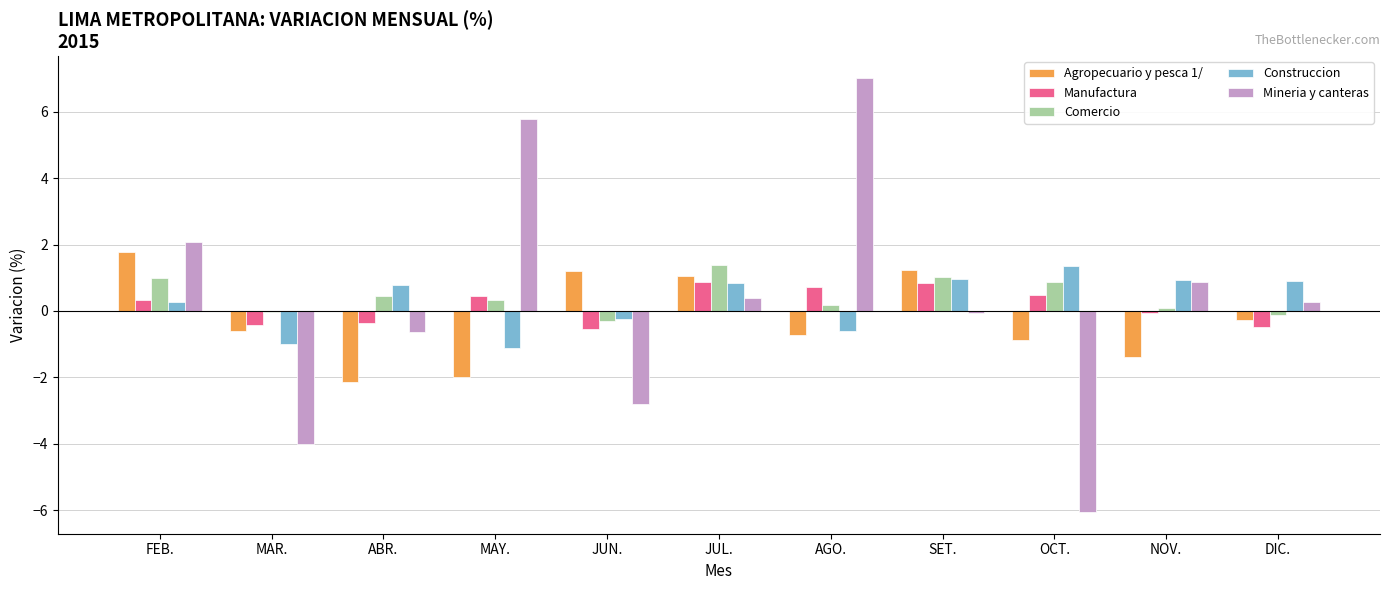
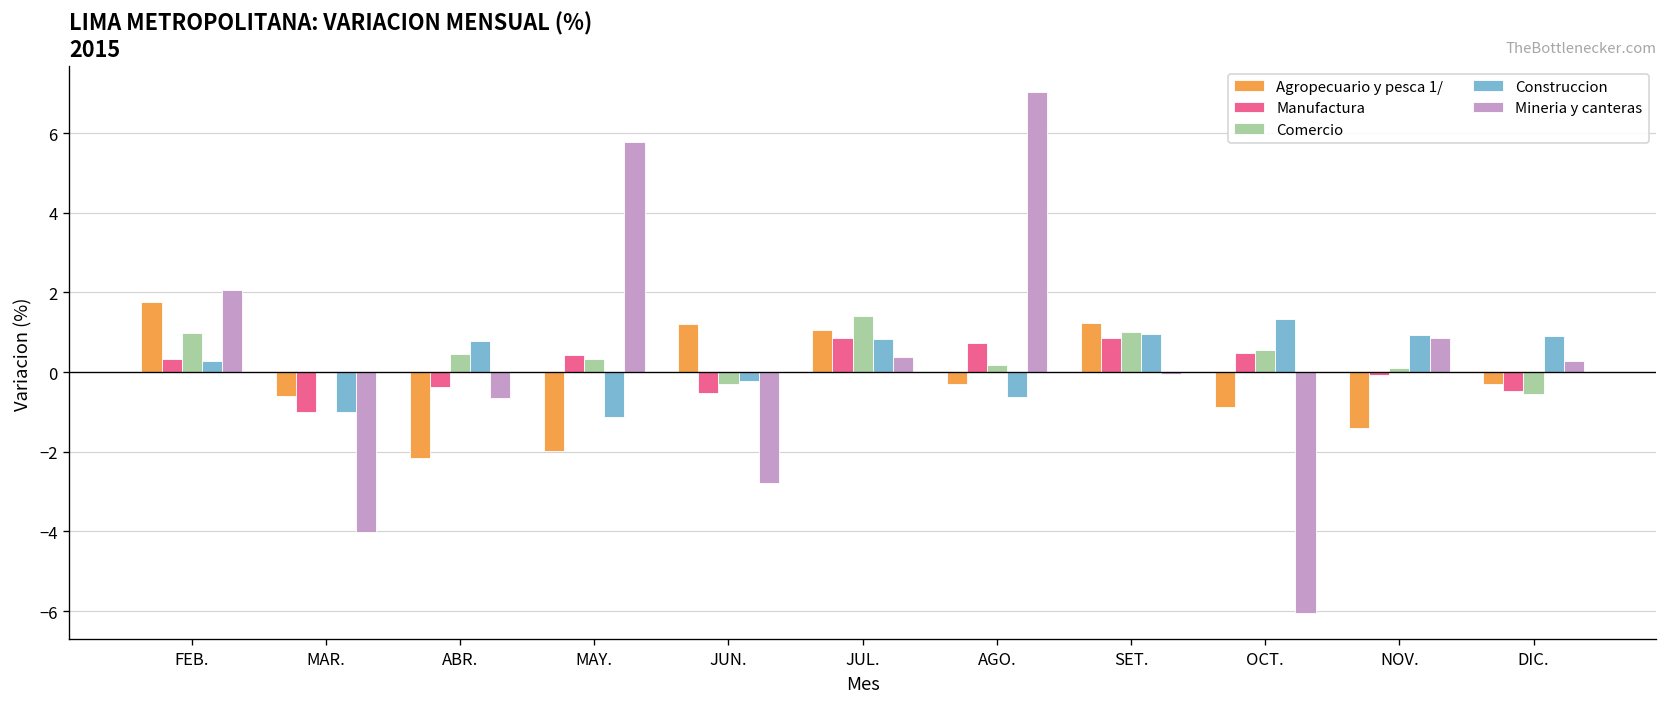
  {
    "Agropecuario y pesca 1/": {
      "FEB.": 1.8,
      "MAR.": -0.6,
      "ABR.": -2.2,
      "MAY.": -2.0,
      "JUN.": 1.2,
      "JUL.": 1.1,
-     "AGO.": -0.7,
+     "AGO.": -0.3,
      "SET.": 1.2,
      "OCT.": -0.9,
      "NOV.": -1.4,
      "DIC.": -0.3
    },
    "Manufactura": {
      "FEB.": 0.3,
-     "MAR.": -0.4,
+     "MAR.": -1.0,
      "ABR.": -0.4,
      "MAY.": 0.4,
      "JUN.": -0.5,
      "JUL.": 0.9,
      "AGO.": 0.7,
      "SET.": 0.8,
      "OCT.": 0.5,
      "DIC.": -0.5
    },
    "Comercio": {
      "FEB.": 1.0,
      "ABR.": 0.4,
      "MAY.": 0.3,
      "JUN.": -0.3,
      "JUL.": 1.4,
      "AGO.": 0.2,
      "SET.": 1.0,
-     "OCT.": 0.9,
+     "OCT.": 0.6,
      "NOV.": 0.1,
-     "DIC.": -0.1
+     "DIC.": -0.5
    },
    "Construccion": {
      "FEB.": 0.3,
      "MAR.": -1.0,
      "ABR.": 0.8,
      "MAY.": -1.1,
      "JUN.": -0.2,
      "JUL.": 0.8,
      "AGO.": -0.6,
      "SET.": 1.0,
      "OCT.": 1.3,
      "NOV.": 0.9,
      "DIC.": 0.9
    },
    "Mineria y canteras": {
      "FEB.": 2.1,
      "MAR.": -4.0,
      "ABR.": -0.7,
      "MAY.": 5.8,
      "JUN.": -2.8,
      "JUL.": 0.4,
      "AGO.": 7.0,
      "OCT.": -6.1,
      "NOV.": 0.9,
      "DIC.": 0.3
    }
  }
